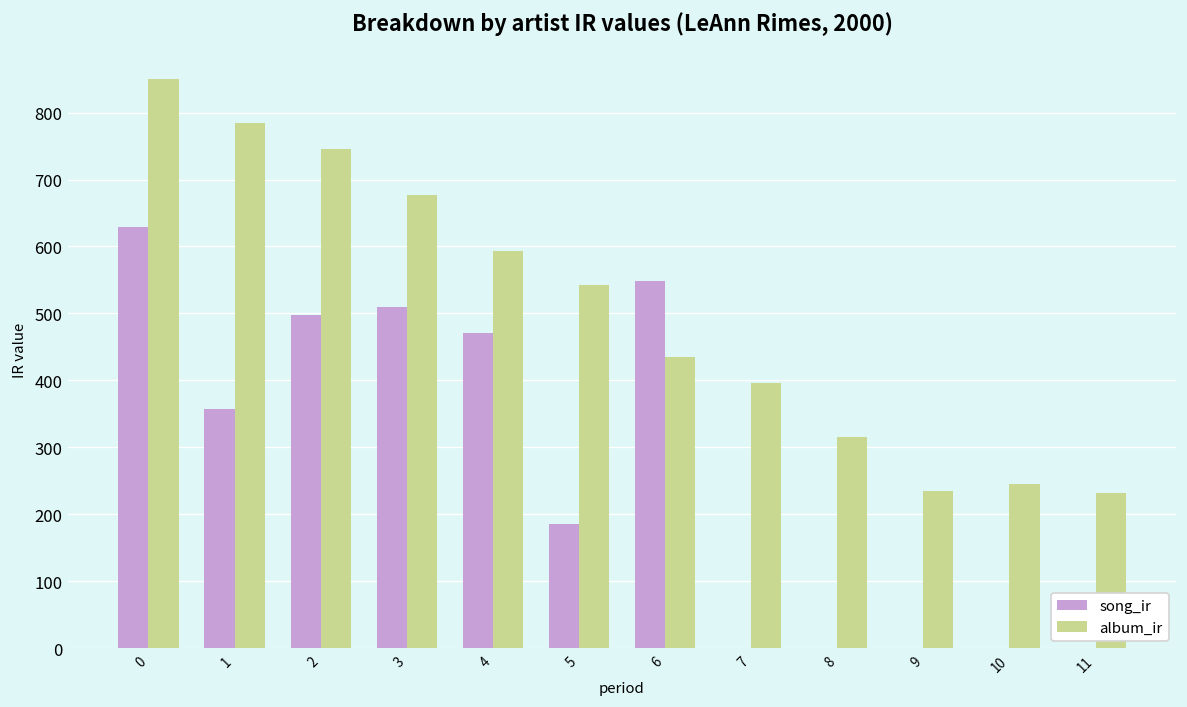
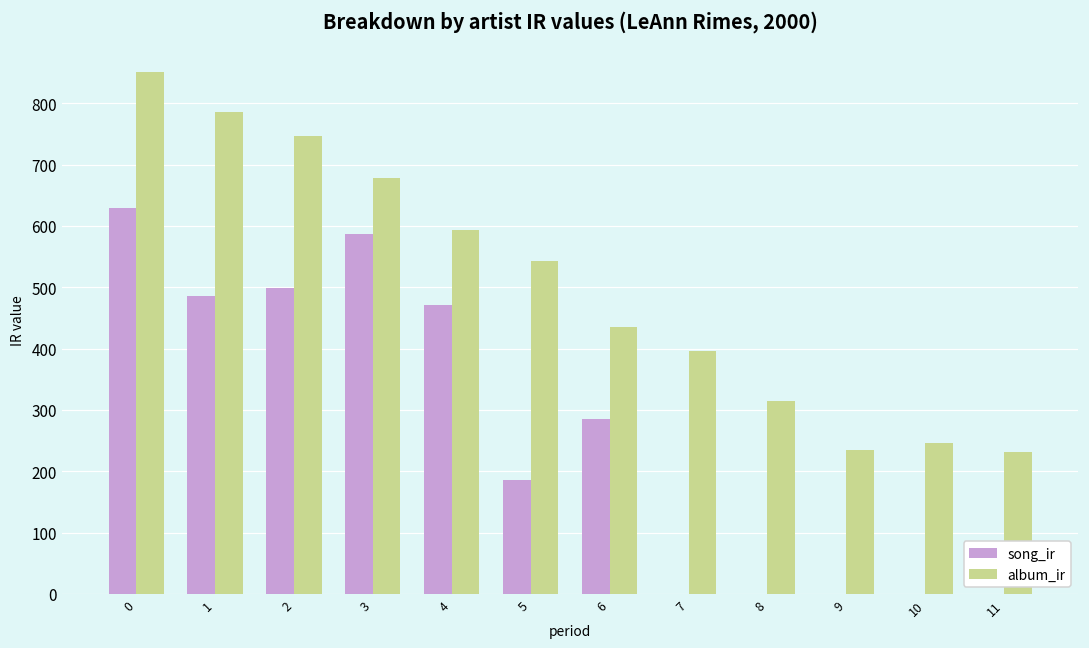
  {
    "song_ir": {
      "0": 630,
-     "1": 360,
+     "1": 490,
      "2": 500,
-     "3": 510,
+     "3": 590,
      "4": 470,
      "5": 190,
-     "6": 550,
+     "6": 290,
      "7": 0,
      "8": 0,
      "9": 0,
      "10": 0,
      "11": 0
    },
    "album_ir": {
      "0": 850,
      "1": 790,
      "2": 750,
      "3": 680,
      "4": 590,
      "5": 540,
      "6": 440,
      "7": 400,
      "8": 310,
      "9": 230,
      "10": 250,
      "11": 230
    }
  }
